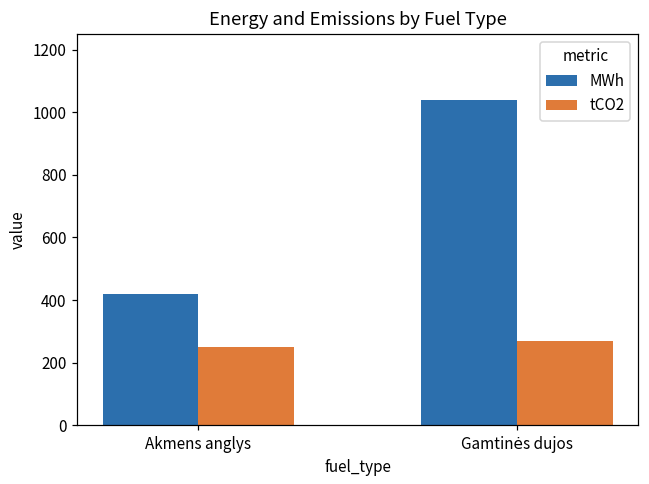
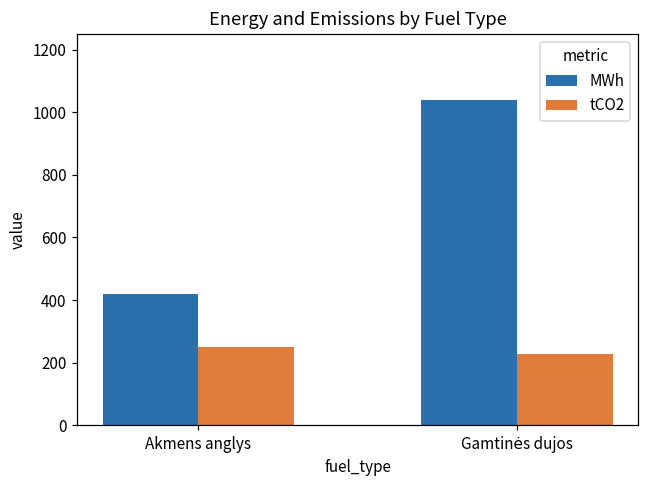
  {
    "MWh": {
      "Akmens anglys": 420,
      "Gamtinės dujos": 1040
    },
    "tCO2": {
      "Akmens anglys": 250,
-     "Gamtinės dujos": 270
+     "Gamtinės dujos": 230
    }
  }
